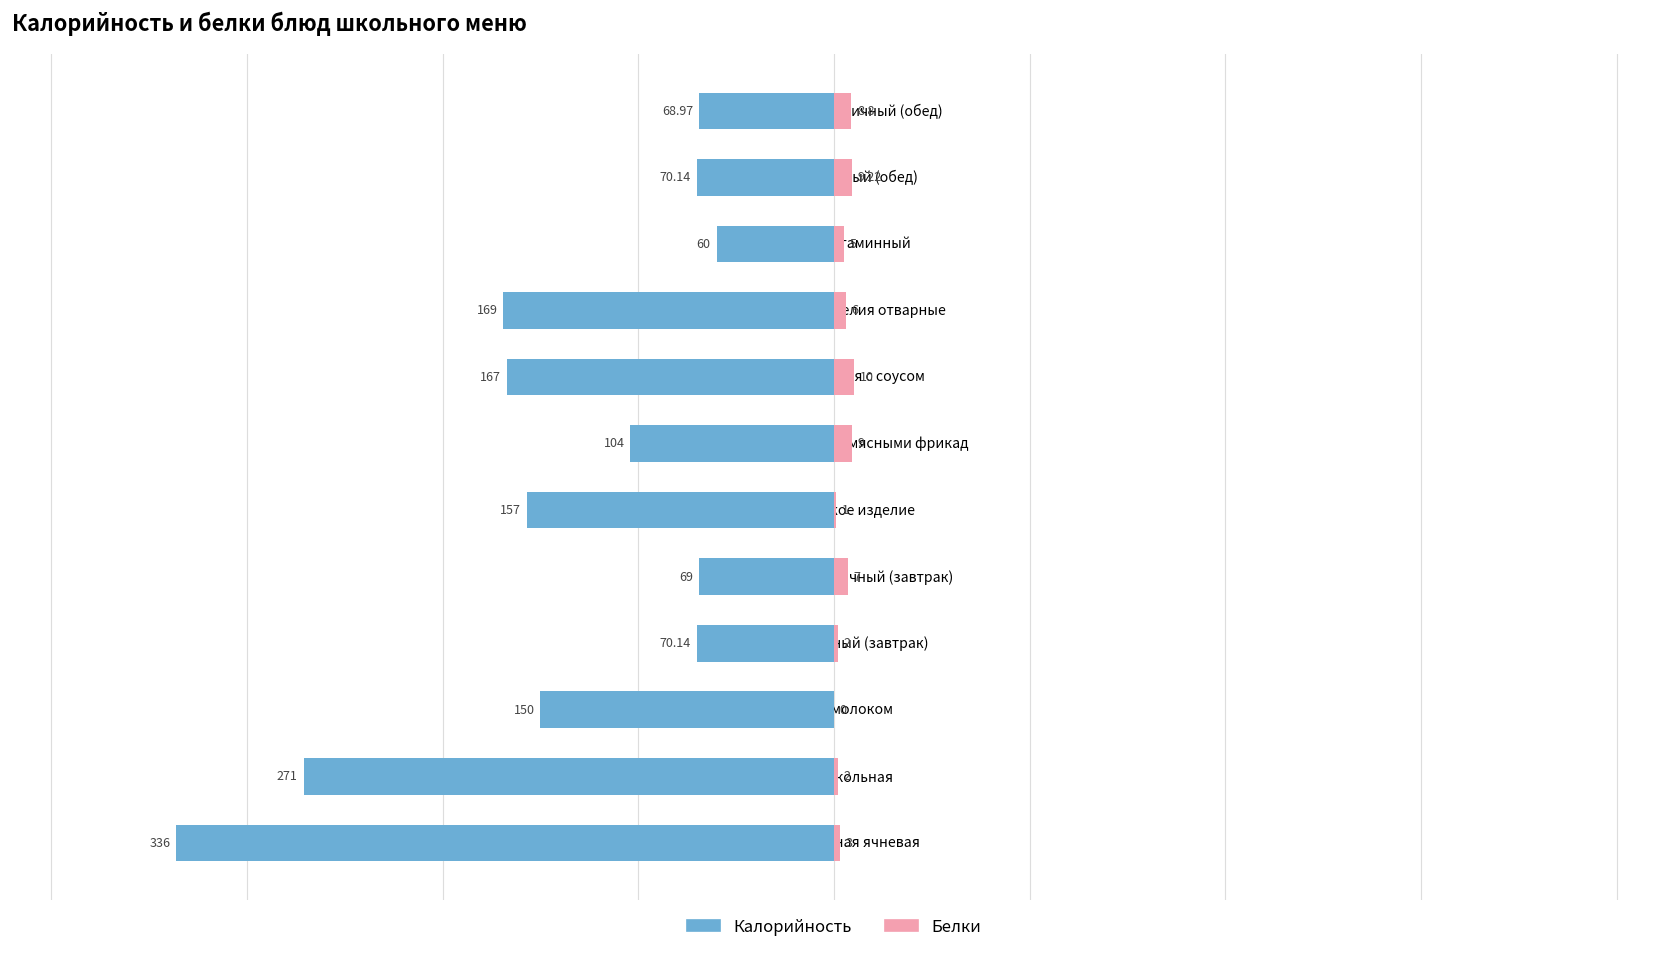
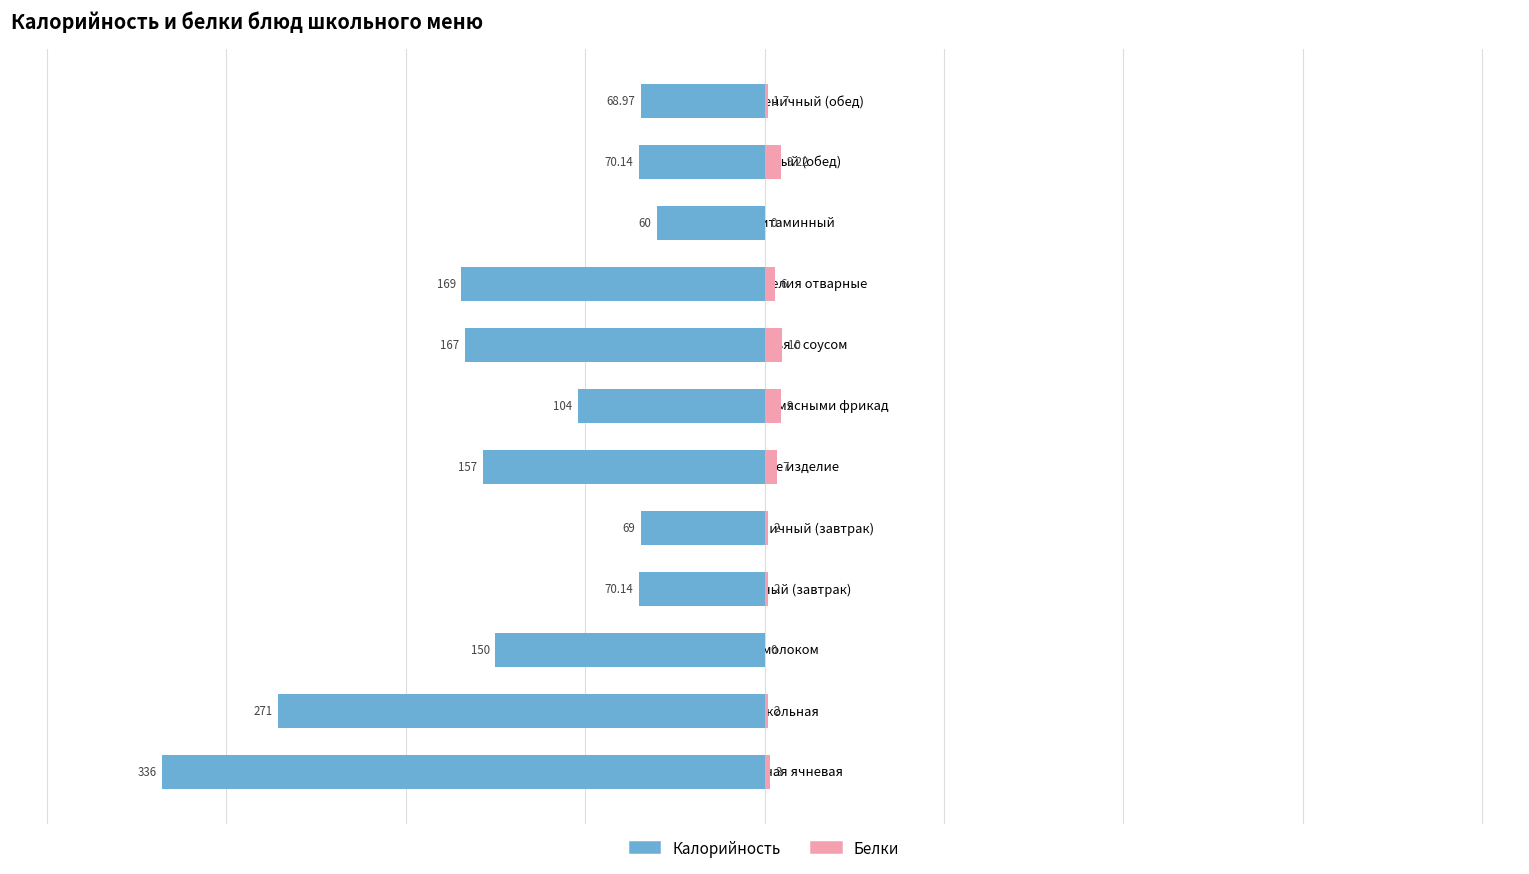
  {
    "Белки": {
-     "Хлеб ржано-пшеничный (обед)": 8.8,
+     "Хлеб ржано-пшеничный (обед)": 1.7,
      "Хлеб пшеничный (обед)": 9.22,
-     "напиток Витаминный": 5,
+     "напиток Витаминный": 0,
      "Макаронные изделия отварные": 6,
      "Котлета говяжья с соусом": 10,
      "Суп картофельный с мясными фрикад": 9,
-     "Кондитерское изделие": 1,
-     "Хлеб ржано-пшеничный (завтрак)": 7,
+     "Кондитерское изделие": 7,
+     "Хлеб ржано-пшеничный (завтрак)": 2,
      "Хлеб пшеничный (завтрак)": 2,
      "Какао с молоком": 0,
      "Пицца школьная": 2,
      "Каша молочная ячневая": 3
    }
  }
